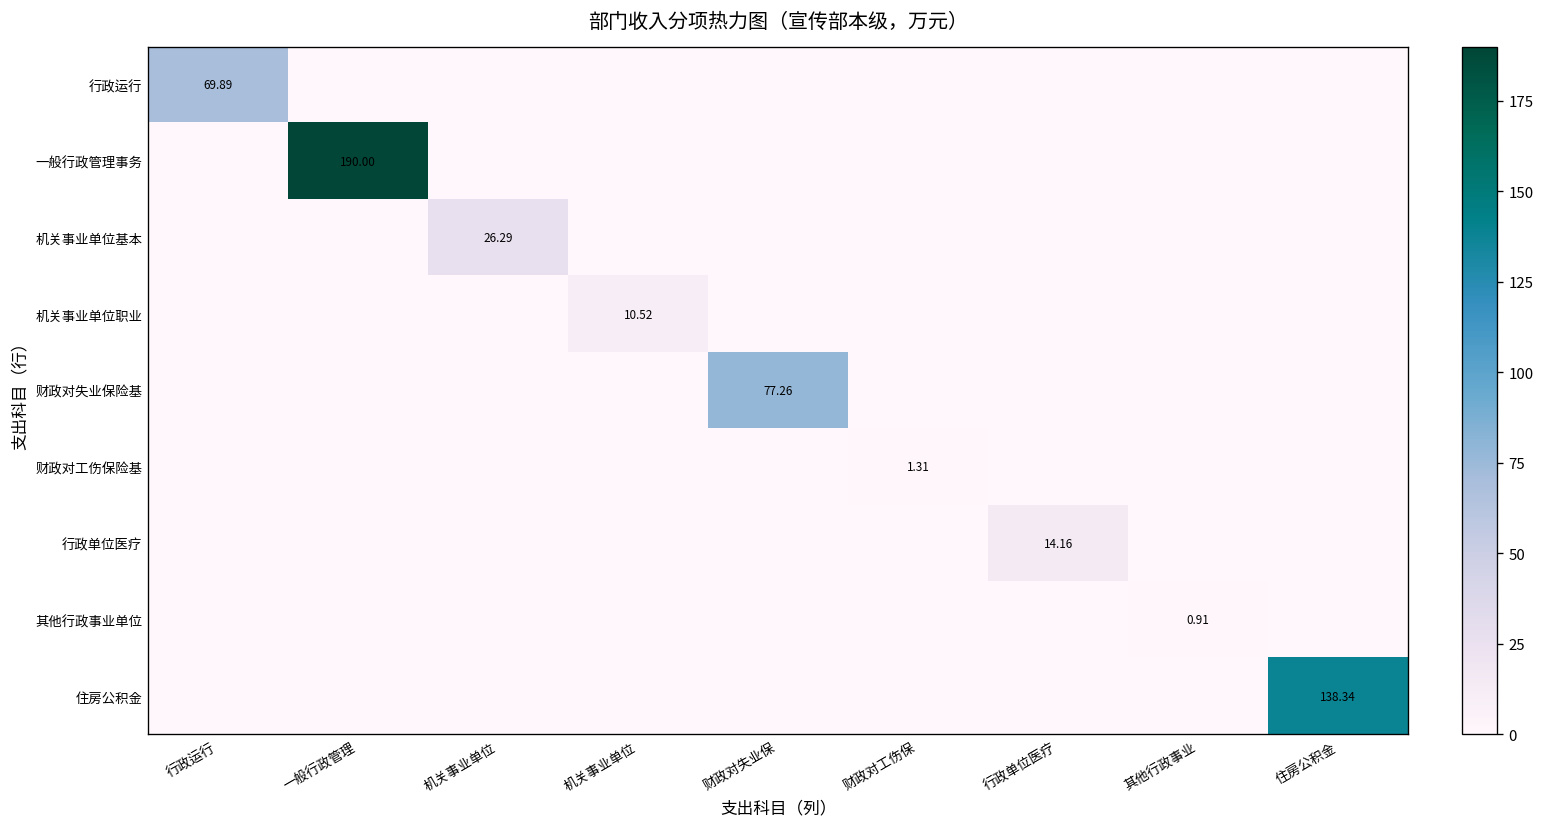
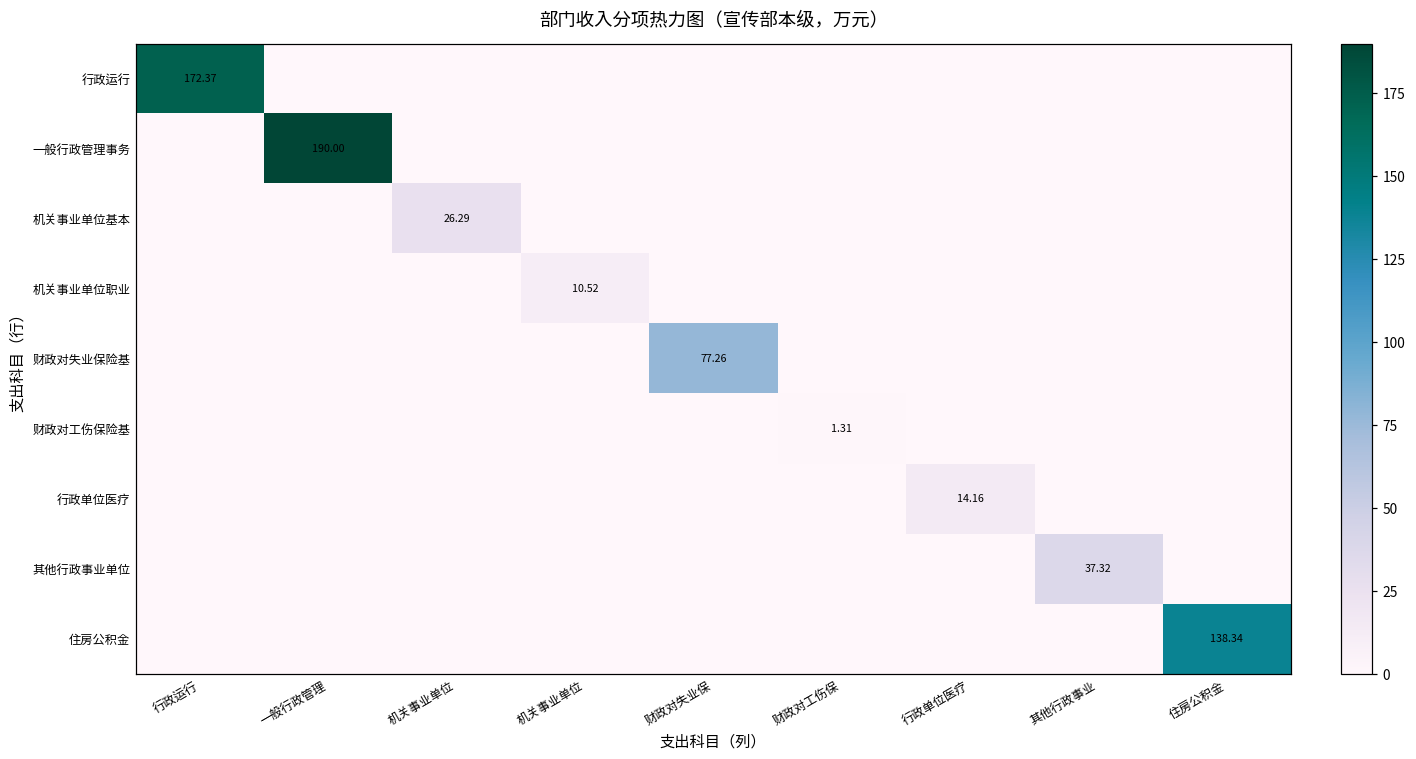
  {
    "行政运行": {
-     "行政运行": 69.89
+     "行政运行": 172.37
    },
    "一般行政管理事务": {
      "一般行政管理": 190.00
    },
    "财政对失业保险基": {
      "财政对失业保": 77.26
    },
    "财政对工伤保险基": {
      "财政对工伤保": 1.31
    },
    "行政单位医疗": {
      "行政单位医疗": 14.16
    },
    "其他行政事业单位": {
-     "其他行政事业": 0.91
+     "其他行政事业": 37.32
    },
    "住房公积金": {
      "住房公积金": 138.34
    }
  }
